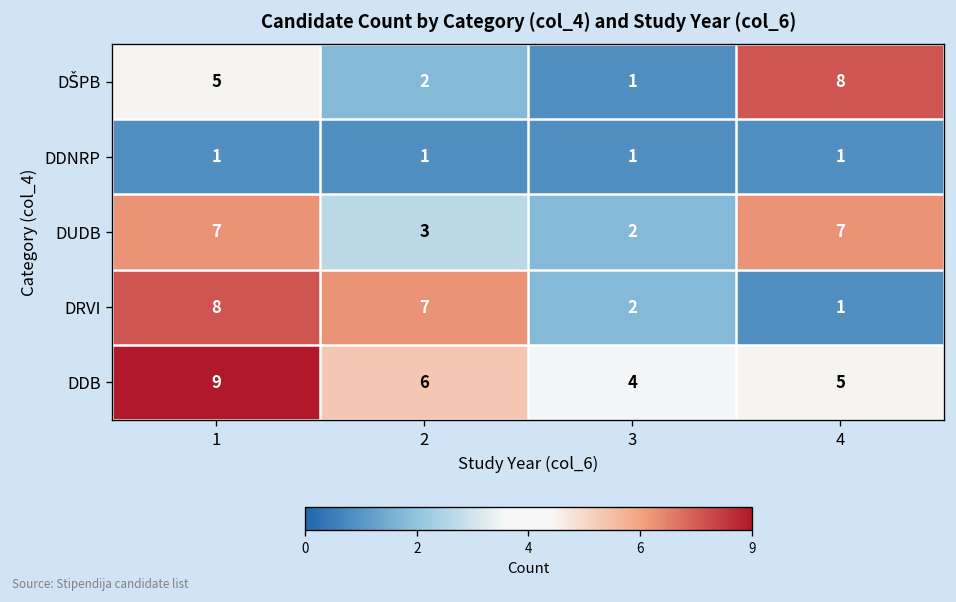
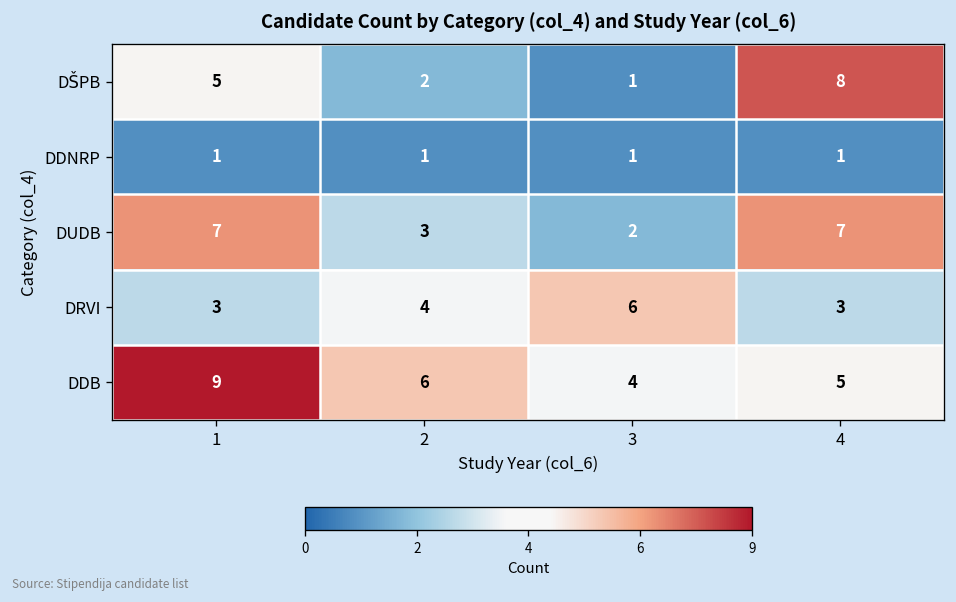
  {
    "DŠPB": {
      "1": 5,
      "2": 2,
      "3": 1,
      "4": 8
    },
    "DDNRP": {
      "1": 1,
      "2": 1,
      "3": 1,
      "4": 1
    },
    "DUDB": {
      "1": 7,
      "2": 3,
      "3": 2,
      "4": 7
    },
    "DRVI": {
-     "1": 8,
-     "2": 7,
-     "3": 2,
-     "4": 1
+     "1": 3,
+     "2": 4,
+     "3": 6,
+     "4": 3
    },
    "DDB": {
      "1": 9,
      "2": 6,
      "3": 4,
      "4": 5
    }
  }
